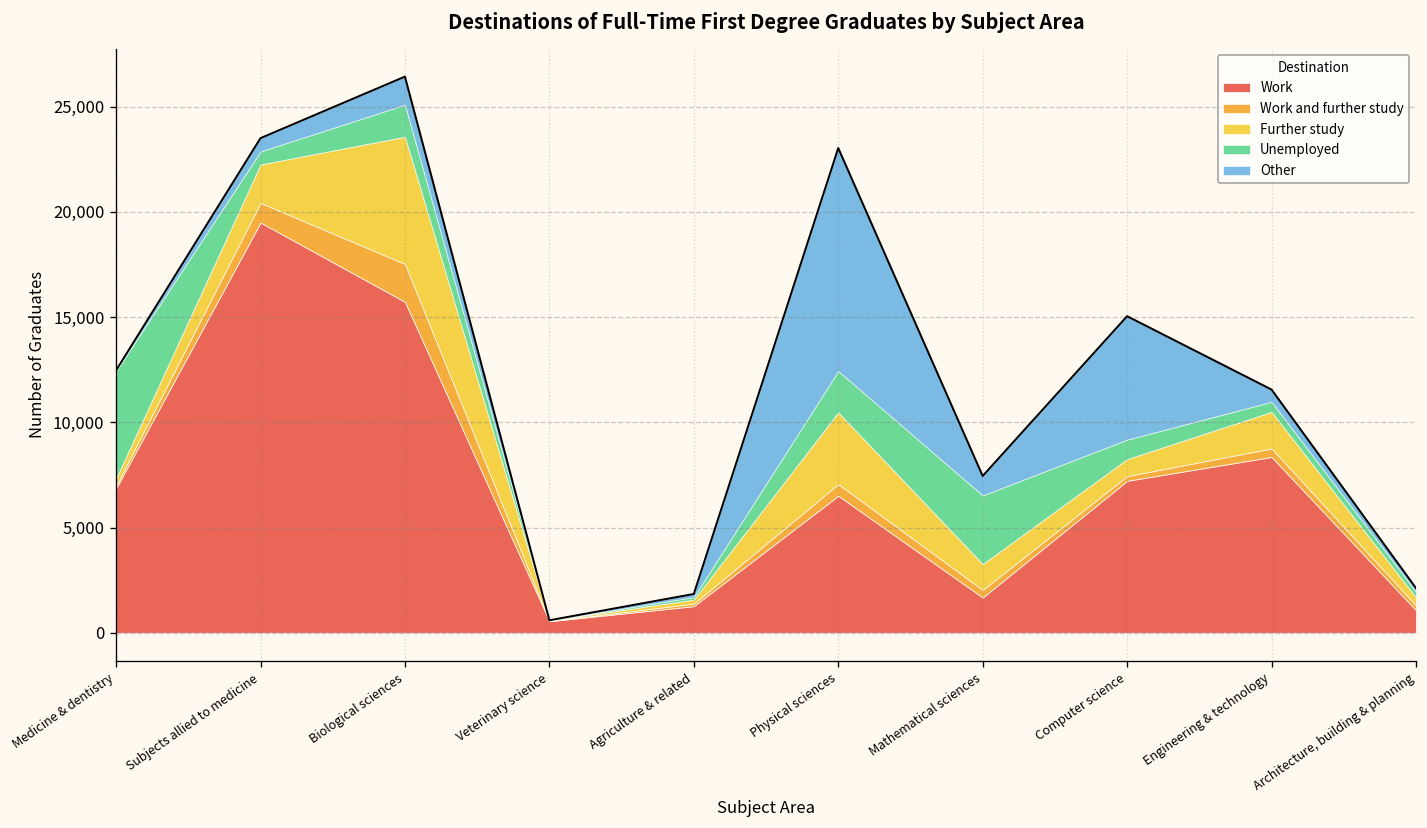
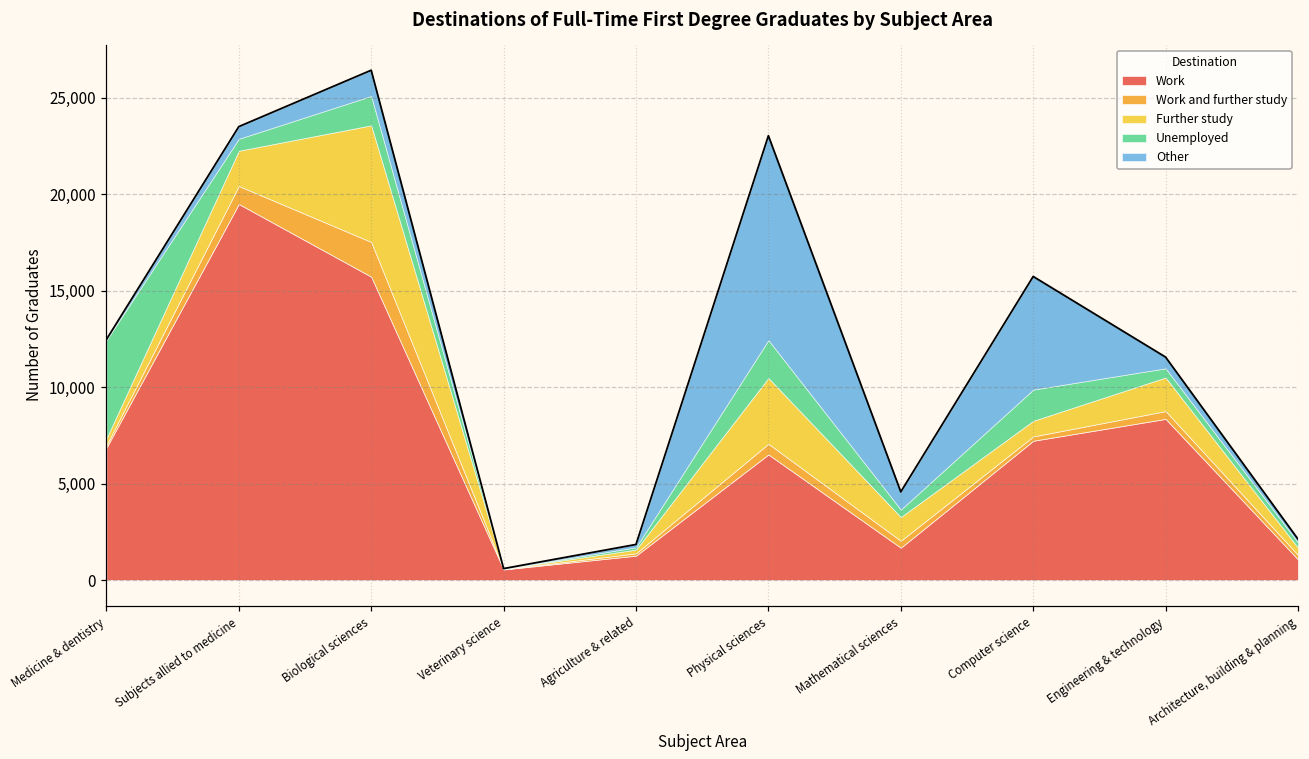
  {
    "Work": {
      "Subjects allied to medicine": "19,500",
      "Biological sciences": "15,700",
      "Physical sciences": "6,500",
      "Mathematical sciences": "1,700",
      "Computer science": "7,200",
      "Engineering & technology": "8,400",
      "Architecture, building & planning": "1,100"
    },
    "Unemployed": {
      "Subjects allied to medicine": "600",
      "Biological sciences": "1,500",
      "Physical sciences": "2,000",
-     "Mathematical sciences": "3,300",
-     "Computer science": "900",
+     "Mathematical sciences": "400",
+     "Computer science": "1,600",
      "Engineering & technology": "500",
      "Architecture, building & planning": "300"
    },
    "Other": {
      "Subjects allied to medicine": "600",
      "Biological sciences": "1,300",
      "Physical sciences": "10,600",
      "Mathematical sciences": "900",
      "Computer science": "5,900",
      "Engineering & technology": "600",
      "Architecture, building & planning": "200"
    }
  }
